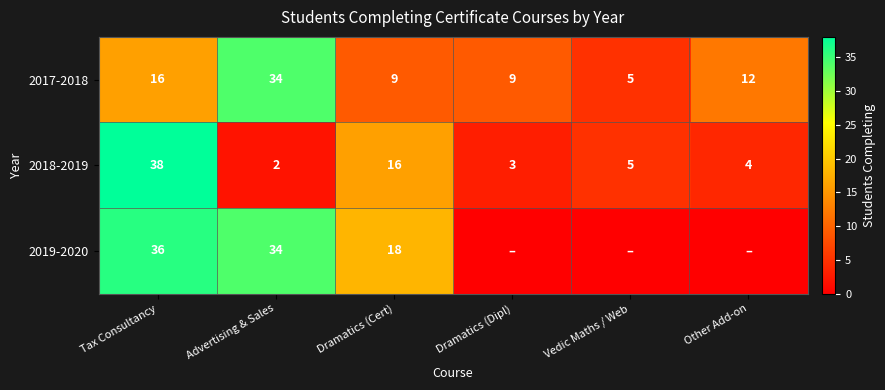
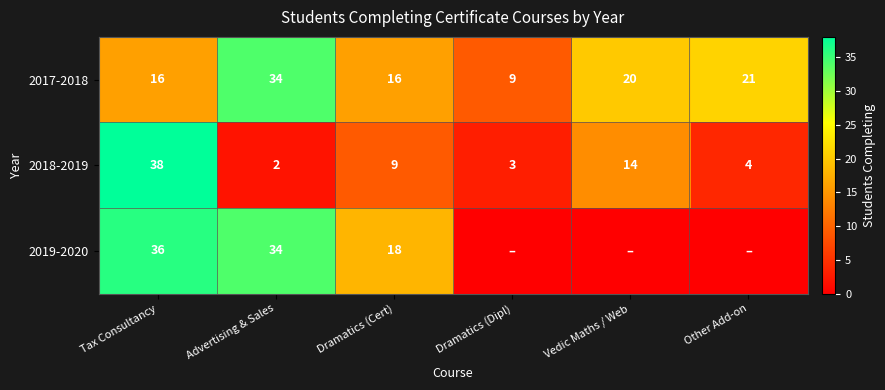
  {
    "2017-2018": {
      "Tax Consultancy": 16,
      "Advertising & Sales": 34,
-     "Dramatics (Cert)": 9,
+     "Dramatics (Cert)": 16,
      "Dramatics (Dipl)": 9,
-     "Vedic Maths / Web": 5,
-     "Other Add-on": 12
+     "Vedic Maths / Web": 20,
+     "Other Add-on": 21
    },
    "2018-2019": {
      "Tax Consultancy": 38,
      "Advertising & Sales": 2,
-     "Dramatics (Cert)": 16,
+     "Dramatics (Cert)": 9,
      "Dramatics (Dipl)": 3,
-     "Vedic Maths / Web": 5,
+     "Vedic Maths / Web": 14,
      "Other Add-on": 4
    },
    "2019-2020": {
      "Tax Consultancy": 36,
      "Advertising & Sales": 34,
      "Dramatics (Cert)": 18
    }
  }
